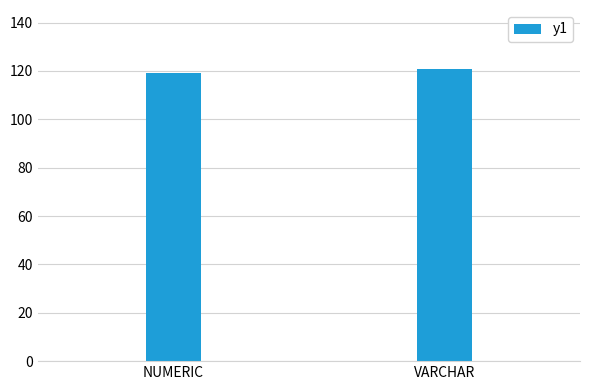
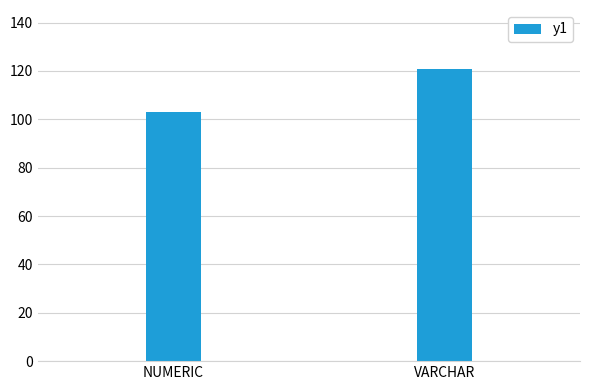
  {
-   "NUMERIC": 119,
+   "NUMERIC": 103,
    "VARCHAR": 121
  }
